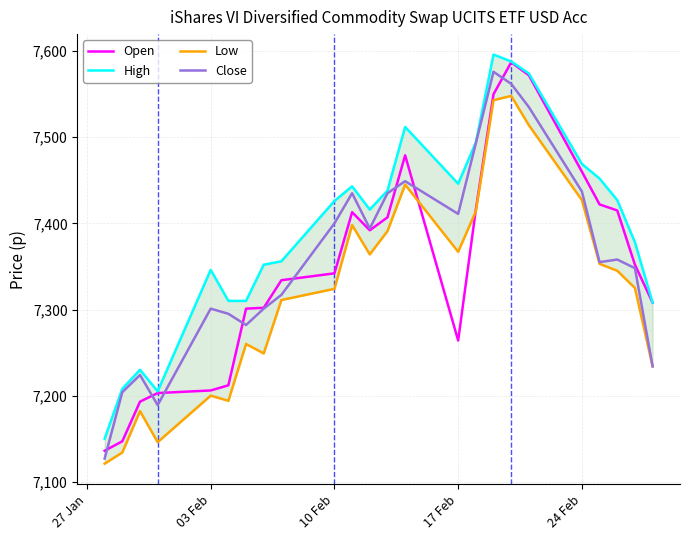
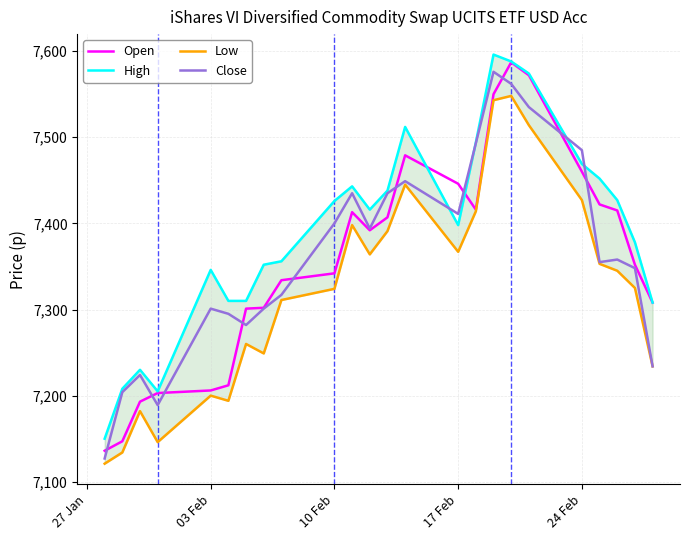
  {
    "Open": {
      "03 Feb": "7,210",
      "10 Feb": "7,340",
-     "17 Feb": "7,260",
+     "17 Feb": "7,450",
      "24 Feb": "7,460"
    },
    "High": {
      "03 Feb": "7,350",
      "10 Feb": "7,430",
-     "17 Feb": "7,450",
+     "17 Feb": "7,400",
      "24 Feb": "7,470"
    },
    "Low": {
      "03 Feb": "7,200",
      "10 Feb": "7,320",
      "17 Feb": "7,370",
      "24 Feb": "7,430"
    },
    "Close": {
      "03 Feb": "7,300",
      "10 Feb": "7,400",
      "17 Feb": "7,410",
-     "24 Feb": "7,440"
+     "24 Feb": "7,490"
    }
  }
